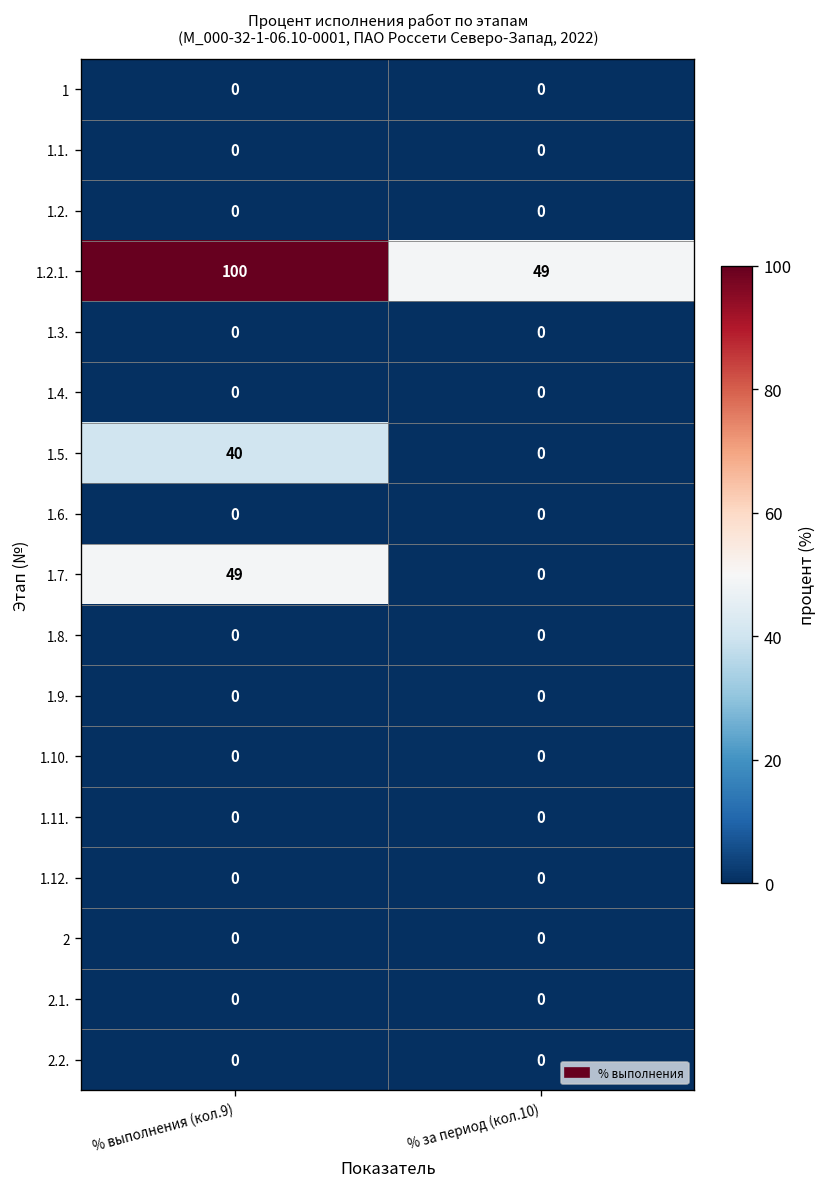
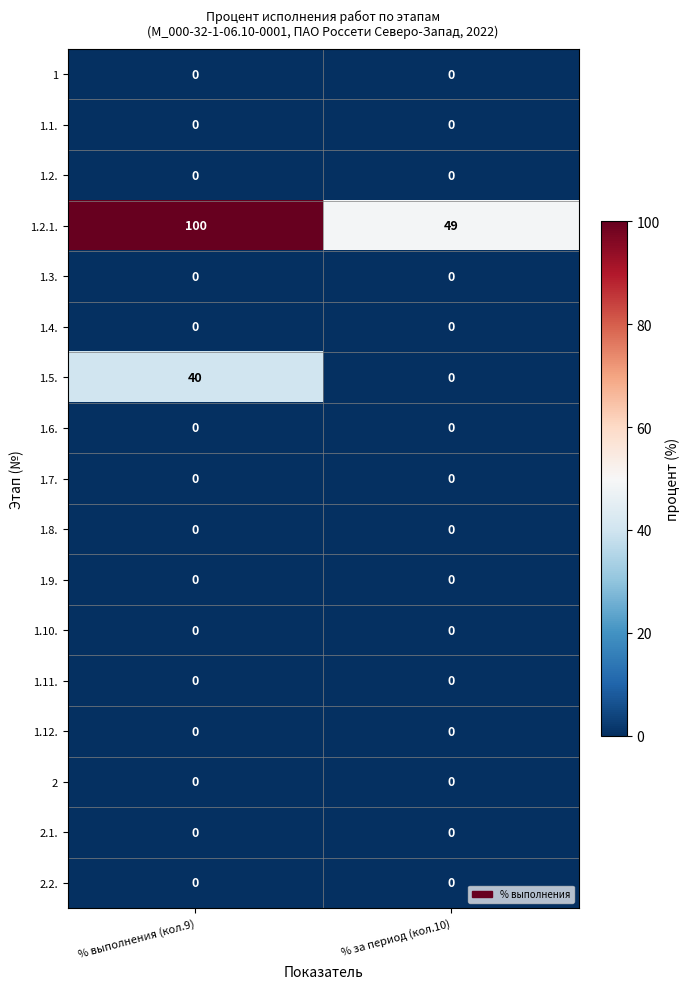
  {
    "1": {
      "% выполнения (кол.9)": 0,
      "% за период (кол.10)": 0
    },
    "1.1.": {
      "% выполнения (кол.9)": 0,
      "% за период (кол.10)": 0
    },
    "1.2.": {
      "% выполнения (кол.9)": 0,
      "% за период (кол.10)": 0
    },
    "1.2.1.": {
      "% выполнения (кол.9)": 100,
      "% за период (кол.10)": 49
    },
    "1.3.": {
      "% выполнения (кол.9)": 0,
      "% за период (кол.10)": 0
    },
    "1.4.": {
      "% выполнения (кол.9)": 0,
      "% за период (кол.10)": 0
    },
    "1.5.": {
      "% выполнения (кол.9)": 40,
      "% за период (кол.10)": 0
    },
    "1.6.": {
      "% выполнения (кол.9)": 0,
      "% за период (кол.10)": 0
    },
    "1.7.": {
-     "% выполнения (кол.9)": 49,
+     "% выполнения (кол.9)": 0,
      "% за период (кол.10)": 0
    },
    "1.8.": {
      "% выполнения (кол.9)": 0,
      "% за период (кол.10)": 0
    },
    "1.9.": {
      "% выполнения (кол.9)": 0,
      "% за период (кол.10)": 0
    },
    "1.10.": {
      "% выполнения (кол.9)": 0,
      "% за период (кол.10)": 0
    },
    "1.11.": {
      "% выполнения (кол.9)": 0,
      "% за период (кол.10)": 0
    },
    "1.12.": {
      "% выполнения (кол.9)": 0,
      "% за период (кол.10)": 0
    },
    "2": {
      "% выполнения (кол.9)": 0,
      "% за период (кол.10)": 0
    },
    "2.1.": {
      "% выполнения (кол.9)": 0,
      "% за период (кол.10)": 0
    },
    "2.2.": {
      "% выполнения (кол.9)": 0,
      "% за период (кол.10)": 0
    }
  }
